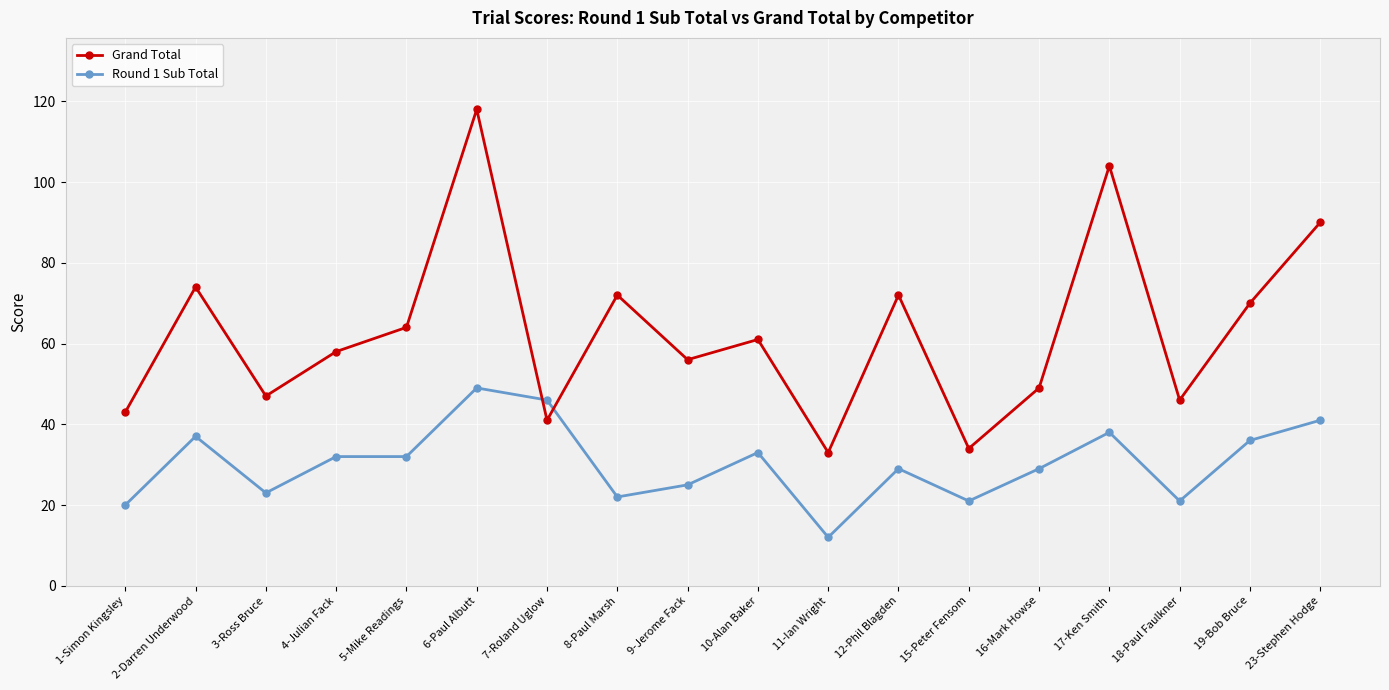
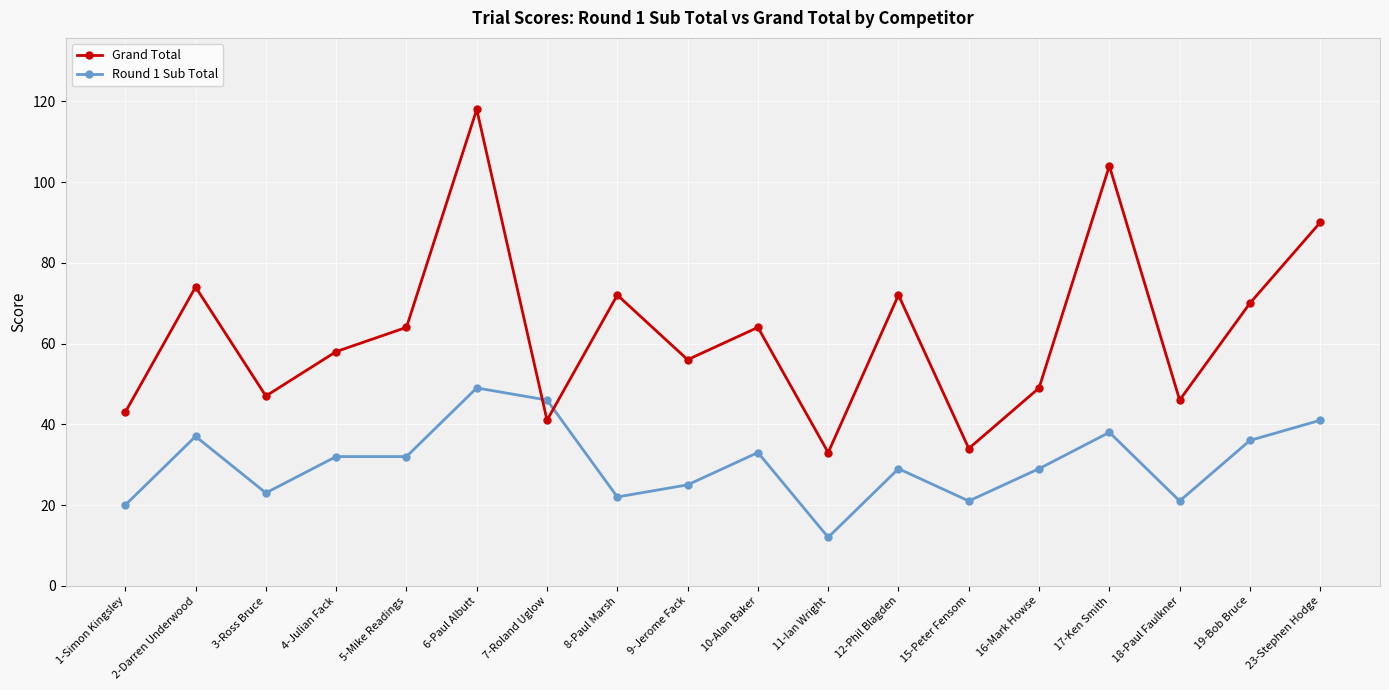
  {
    "Round 1 Sub Total": {
      "1-Simon Kingsley": 20,
      "2-Darren Underwood": 37,
      "3-Ross Bruce": 23,
      "4-Julian Fack": 32,
      "5-Mike Readings": 32,
      "6-Paul Albutt": 49,
      "7-Roland Uglow": 46,
      "8-Paul Marsh": 22,
      "9-Jerome Fack": 25,
      "10-Alan Baker": 33,
      "11-Ian Wright": 12,
      "12-Phil Blagden": 29,
      "15-Peter Fensom": 21,
      "16-Mark Howse": 29,
      "17-Ken Smith": 38,
      "18-Paul Faulkner": 21,
      "19-Bob Bruce": 36,
      "23-Stephen Hodge": 41
    },
    "Grand Total": {
      "1-Simon Kingsley": 43,
      "2-Darren Underwood": 74,
      "3-Ross Bruce": 47,
      "4-Julian Fack": 58,
      "5-Mike Readings": 64,
      "6-Paul Albutt": 118,
      "7-Roland Uglow": 41,
      "8-Paul Marsh": 72,
      "9-Jerome Fack": 56,
-     "10-Alan Baker": 61,
+     "10-Alan Baker": 64,
      "11-Ian Wright": 33,
      "12-Phil Blagden": 72,
      "15-Peter Fensom": 34,
      "16-Mark Howse": 49,
      "17-Ken Smith": 104,
      "18-Paul Faulkner": 46,
      "19-Bob Bruce": 70,
      "23-Stephen Hodge": 90
    }
  }
